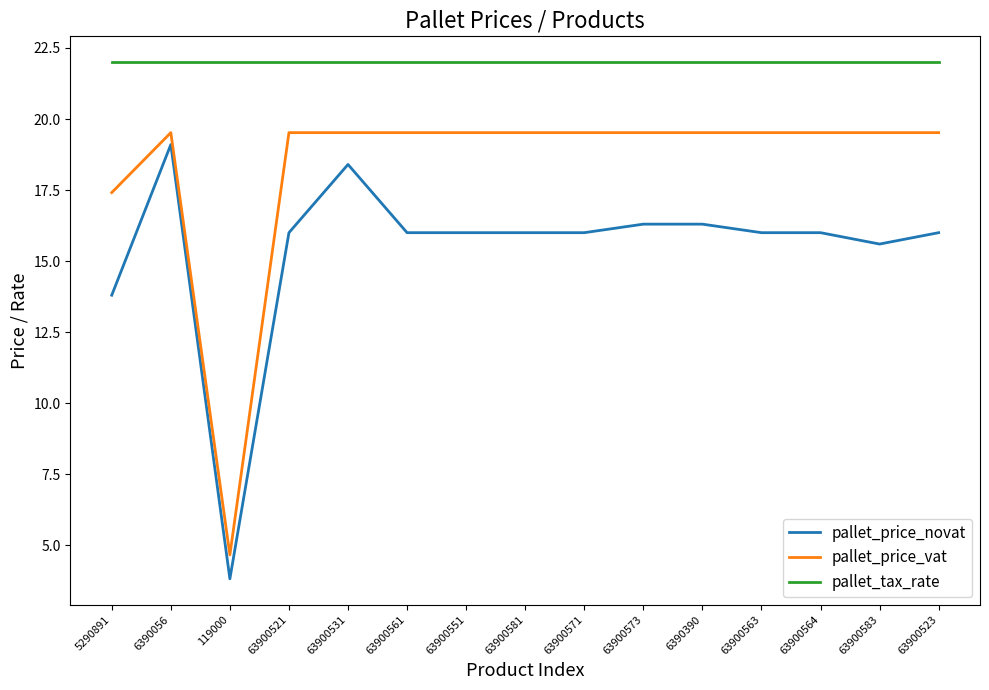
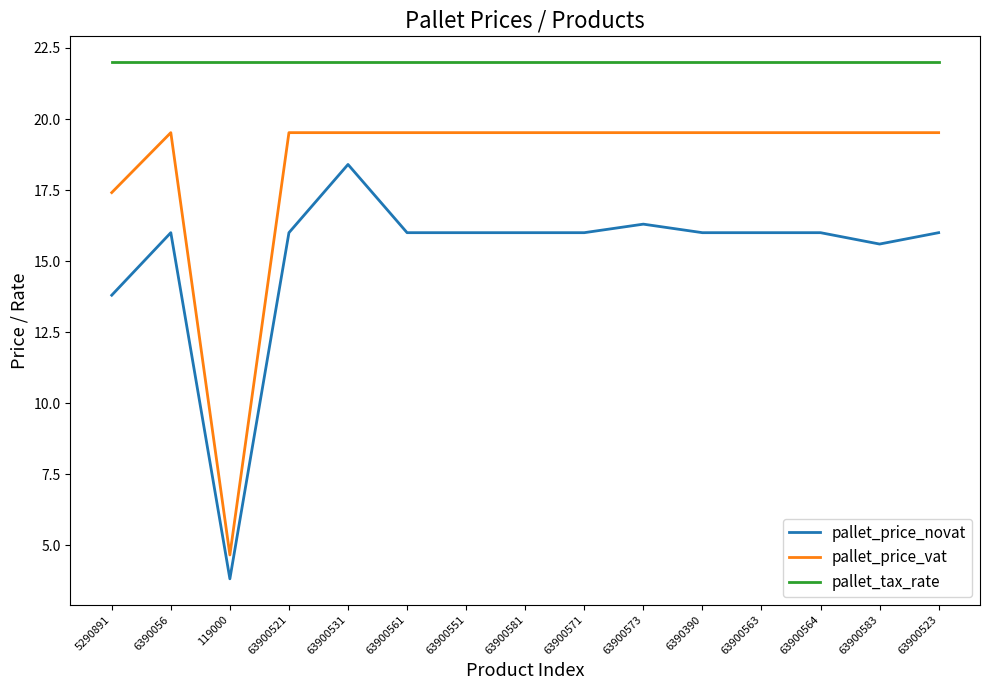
  {
    "pallet_price_novat": {
      "5290891": 13.8,
-     "6390056": 19.1,
+     "6390056": 16.0,
      "119000": 3.8,
      "63900521": 16.0,
      "63900531": 18.4,
      "63900561": 16.0,
      "63900551": 16.0,
      "63900581": 16.0,
      "63900571": 16.0,
      "63900573": 16.3,
-     "6390390": 16.3,
+     "6390390": 16.0,
      "63900563": 16.0,
      "63900564": 16.0,
      "63900583": 15.6,
      "63900523": 16.0
    },
    "pallet_price_vat": {
      "5290891": 17.4,
      "6390056": 19.5,
      "119000": 4.7,
      "63900521": 19.5,
      "63900531": 19.5,
      "63900561": 19.5,
      "63900551": 19.5,
      "63900581": 19.5,
      "63900571": 19.5,
      "63900573": 19.5,
      "6390390": 19.5,
      "63900563": 19.5,
      "63900564": 19.5,
      "63900583": 19.5,
      "63900523": 19.5
    },
    "pallet_tax_rate": {
      "5290891": 22.0,
      "6390056": 22.0,
      "119000": 22.0,
      "63900521": 22.0,
      "63900531": 22.0,
      "63900561": 22.0,
      "63900551": 22.0,
      "63900581": 22.0,
      "63900571": 22.0,
      "63900573": 22.0,
      "6390390": 22.0,
      "63900563": 22.0,
      "63900564": 22.0,
      "63900583": 22.0,
      "63900523": 22.0
    }
  }
